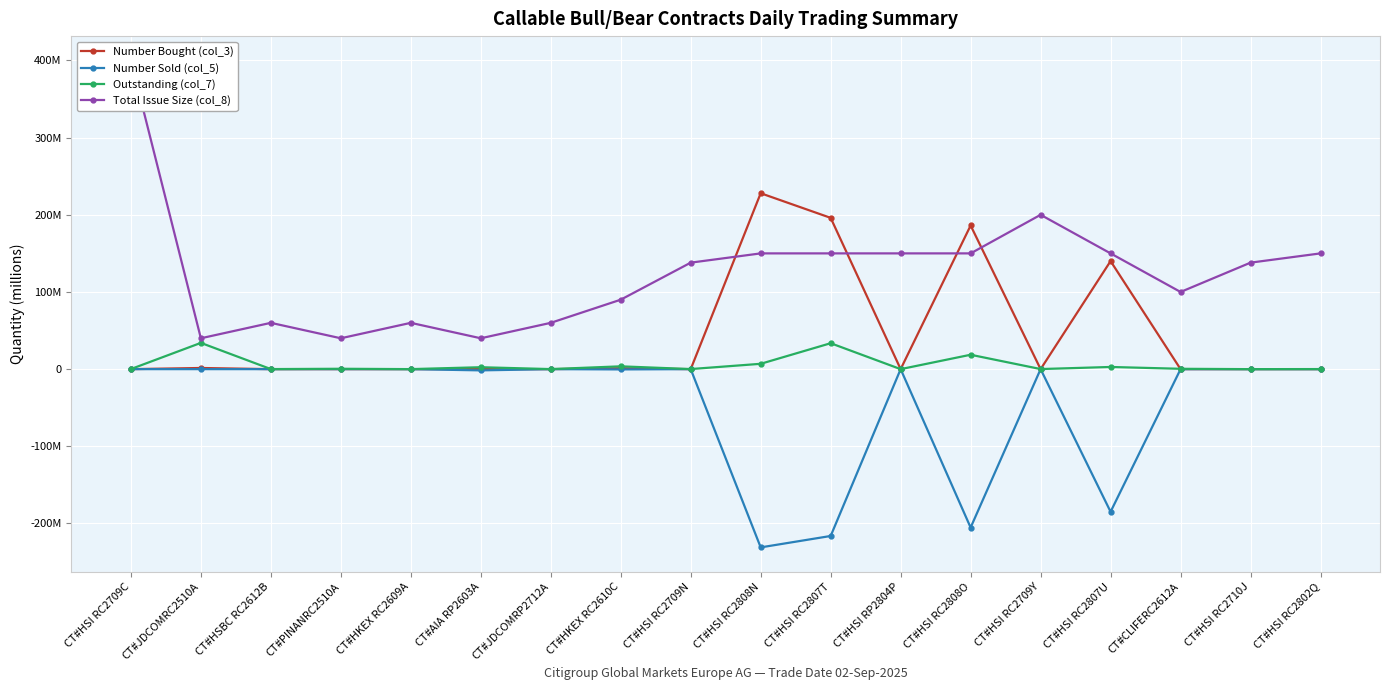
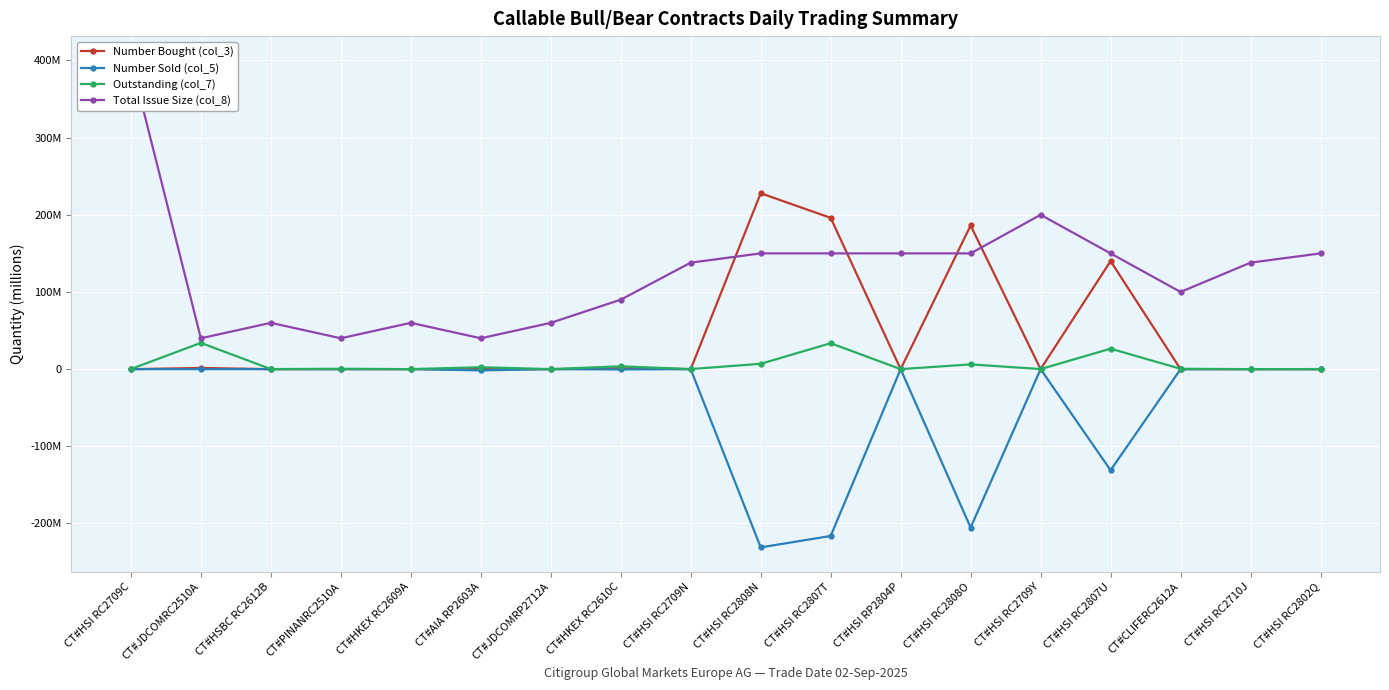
  {
    "Number Bought (col_3)": {
      "CT#HSI RC2808N": 230000000,
      "CT#HSI RC2807T": 200000000,
      "CT#HSI RC2808O": 190000000,
      "CT#HSI RC2807U": 140000000
    },
    "Number Sold (col_5)": {
      "CT#HSI RC2808N": -230000000,
      "CT#HSI RC2807T": -220000000,
      "CT#HSI RC2808O": -210000000,
-     "CT#HSI RC2807U": -180000000
+     "CT#HSI RC2807U": -130000000
    },
    "Outstanding (col_7)": {
      "CT#JDCOMRC2510A": 30000000,
      "CT#HSI RC2808N": 10000000,
      "CT#HSI RC2807T": 30000000,
-     "CT#HSI RC2808O": 20000000,
-     "CT#HSI RC2807U": 0
+     "CT#HSI RC2808O": 10000000,
+     "CT#HSI RC2807U": 30000000
    },
    "Total Issue Size (col_8)": {
      "CT#JDCOMRC2510A": 40000000,
      "CT#HSBC RC2612B": 60000000,
      "CT#PINANRC2510A": 40000000,
      "CT#HKEX RC2609A": 60000000,
      "CT#AIA RP2603A": 40000000,
      "CT#JDCOMRP2712A": 60000000,
      "CT#HKEX RC2610C": 90000000,
      "CT#HSI RC2709N": 140000000,
      "CT#HSI RC2808N": 150000000,
      "CT#HSI RC2807T": 150000000,
      "CT#HSI RP2804P": 150000000,
      "CT#HSI RC2808O": 150000000,
      "CT#HSI RC2709Y": 200000000,
      "CT#HSI RC2807U": 150000000,
      "CT#CLIFERC2612A": 100000000,
      "CT#HSI RC2710J": 140000000,
      "CT#HSI RC2802Q": 150000000
    }
  }
